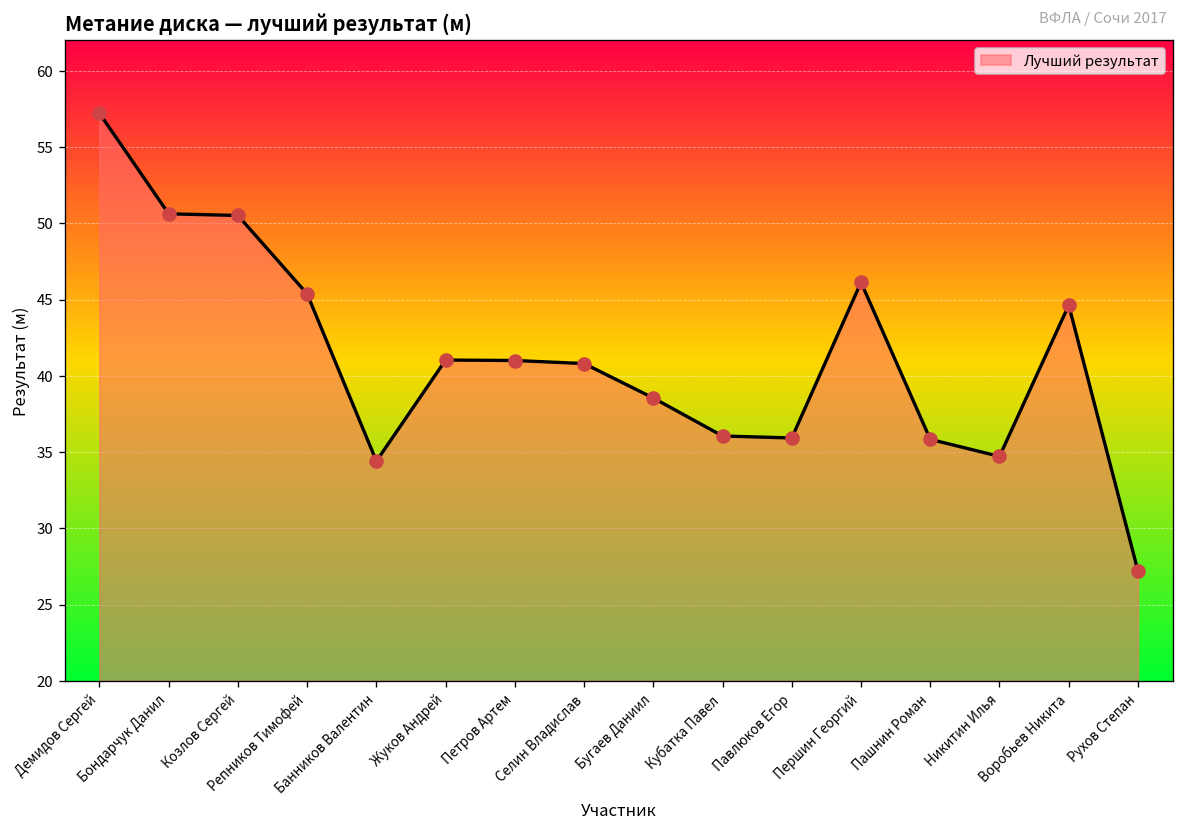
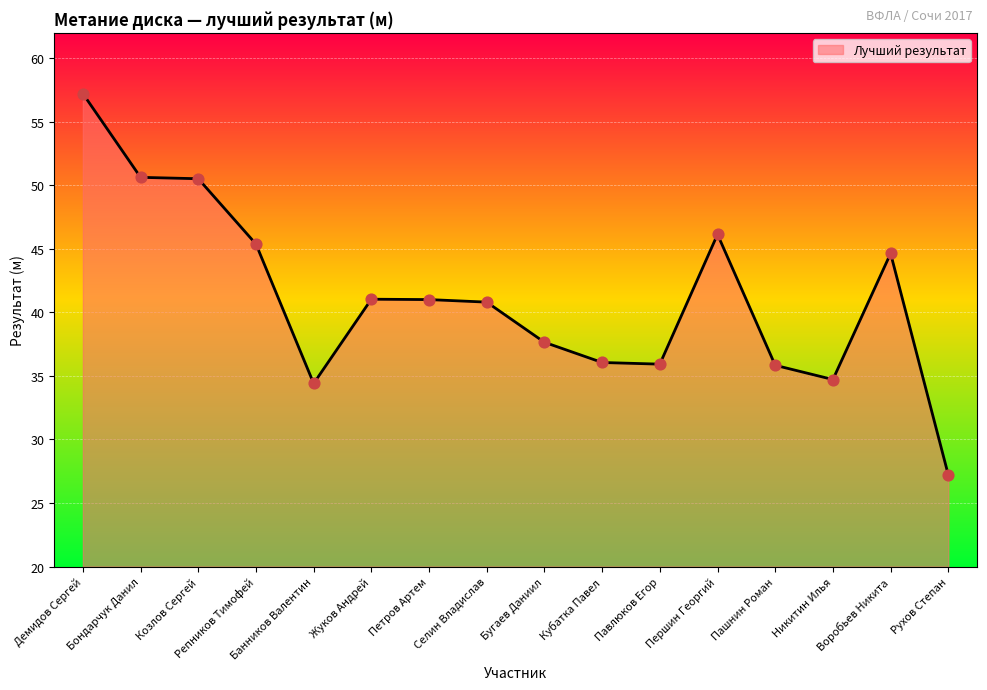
  {
    "Демидов Сергей": 57.2,
    "Бондарчук Данил": 50.6,
    "Козлов Сергей": 50.5,
    "Репников Тимофей": 45.4,
    "Банников Валентин": 34.4,
    "Жуков Андрей": 41.0,
    "Петров Артем": 41.0,
    "Селин Владислав": 40.8,
-   "Бугаев Даниил": 38.6,
+   "Бугаев Даниил": 37.7,
    "Кубатка Павел": 36.1,
    "Павлюков Егор": 35.9,
    "Першин Георгий": 46.1,
    "Пашнин Роман": 35.8,
    "Никитин Илья": 34.7,
    "Воробьев Никита": 44.6,
    "Рухов Степан": 27.2
  }
